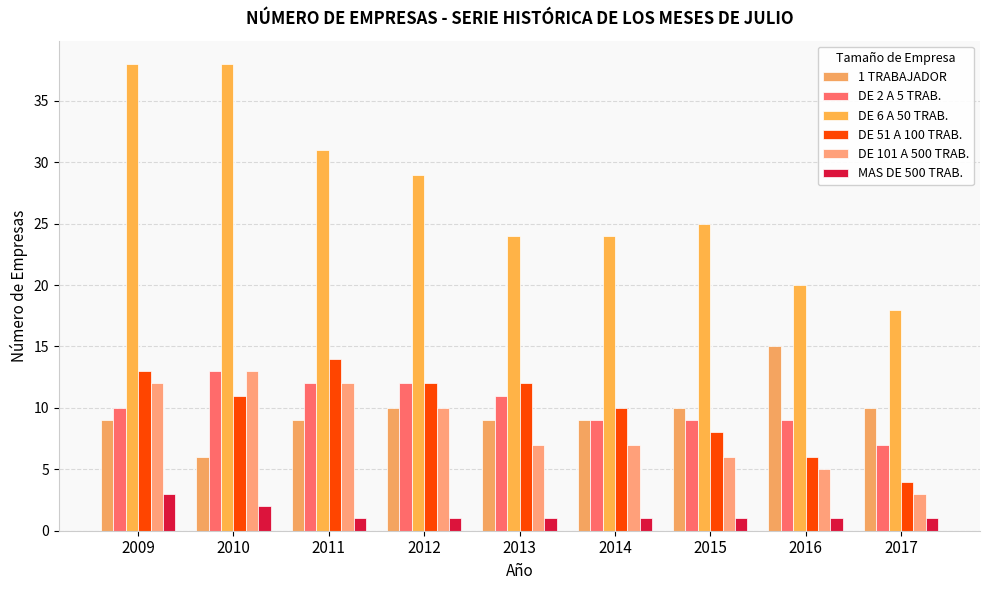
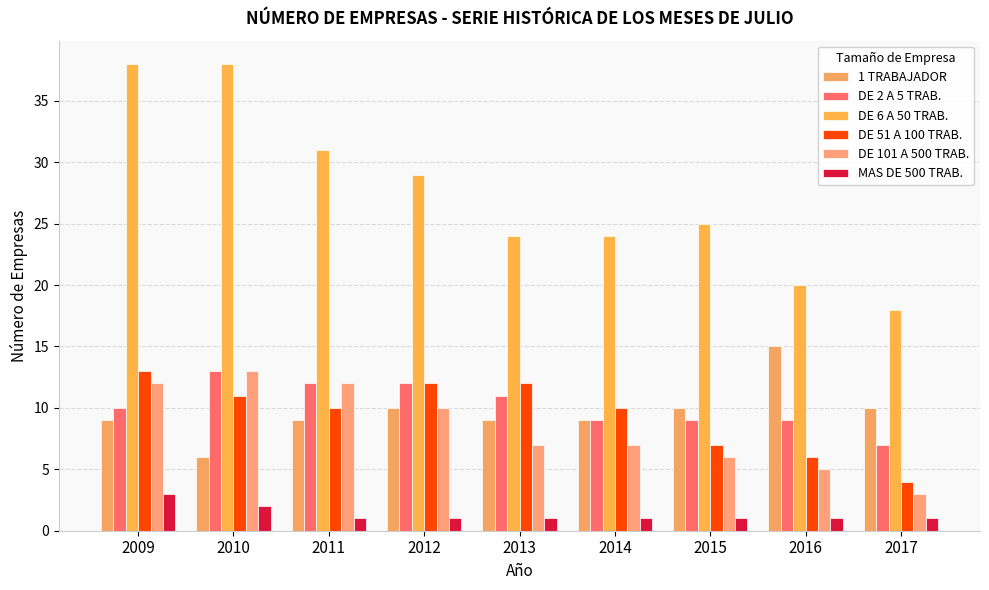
  {
    "DE 51 A 100 TRAB.": {
      "2009": 13,
      "2010": 11,
-     "2011": 14,
+     "2011": 10,
      "2012": 12,
      "2013": 12,
      "2014": 10,
-     "2015": 8,
+     "2015": 7,
      "2016": 6,
      "2017": 4
    },
    "MAS DE 500 TRAB.": {
      "2009": 3,
      "2010": 2,
      "2011": 1,
      "2012": 1,
      "2013": 1,
      "2014": 1,
      "2015": 1,
      "2016": 1,
      "2017": 1
    }
  }
